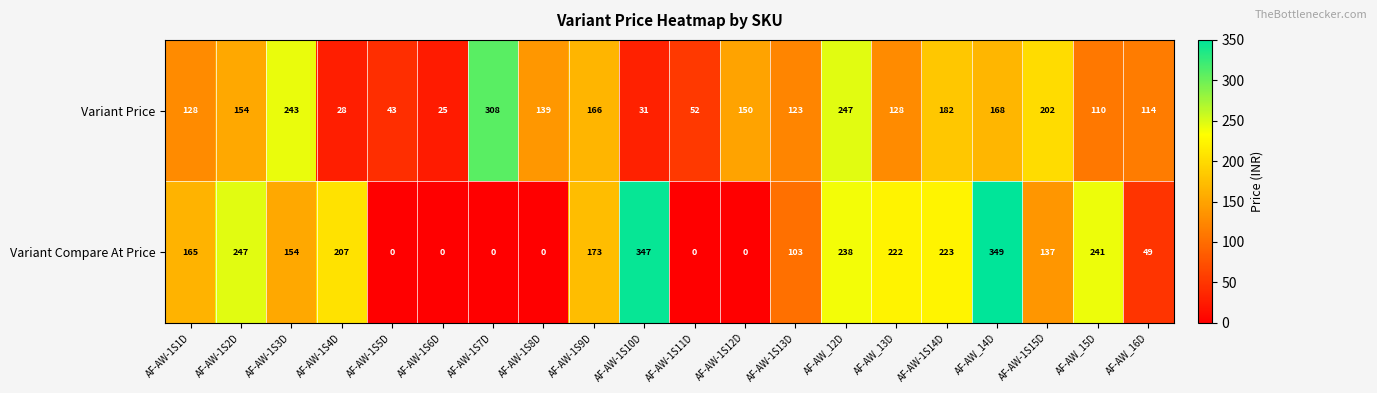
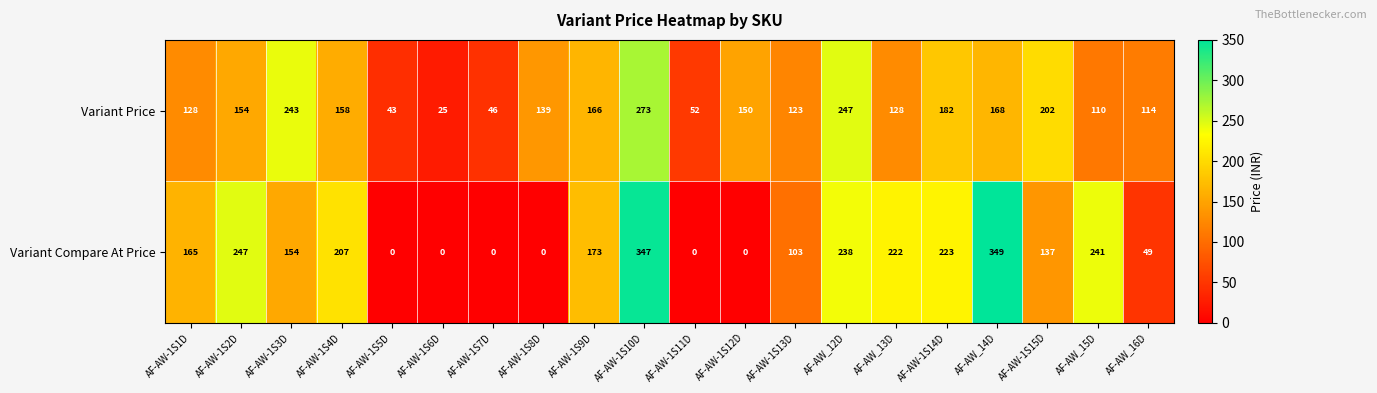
  {
    "Variant Price": {
      "AF-AW-1S1D": 128,
      "AF-AW-1S2D": 154,
      "AF-AW-1S3D": 243,
-     "AF-AW-1S4D": 28,
+     "AF-AW-1S4D": 158,
      "AF-AW-1S5D": 43,
      "AF-AW-1S6D": 25,
-     "AF-AW-1S7D": 308,
+     "AF-AW-1S7D": 46,
      "AF-AW-1S8D": 139,
      "AF-AW-1S9D": 166,
-     "AF-AW-1S10D": 31,
+     "AF-AW-1S10D": 273,
      "AF-AW-1S11D": 52,
      "AF-AW-1S12D": 150,
      "AF-AW-1S13D": 123,
      "AF-AW_12D": 247,
      "AF-AW_13D": 128,
      "AF-AW-1S14D": 182,
      "AF-AW_14D": 168,
      "AF-AW-1S15D": 202,
      "AF-AW_15D": 110,
      "AF-AW_16D": 114
    },
    "Variant Compare At Price": {
      "AF-AW-1S1D": 165,
      "AF-AW-1S2D": 247,
      "AF-AW-1S3D": 154,
      "AF-AW-1S4D": 207,
      "AF-AW-1S5D": 0,
      "AF-AW-1S6D": 0,
      "AF-AW-1S7D": 0,
      "AF-AW-1S8D": 0,
      "AF-AW-1S9D": 173,
      "AF-AW-1S10D": 347,
      "AF-AW-1S11D": 0,
      "AF-AW-1S12D": 0,
      "AF-AW-1S13D": 103,
      "AF-AW_12D": 238,
      "AF-AW_13D": 222,
      "AF-AW-1S14D": 223,
      "AF-AW_14D": 349,
      "AF-AW-1S15D": 137,
      "AF-AW_15D": 241,
      "AF-AW_16D": 49
    }
  }
